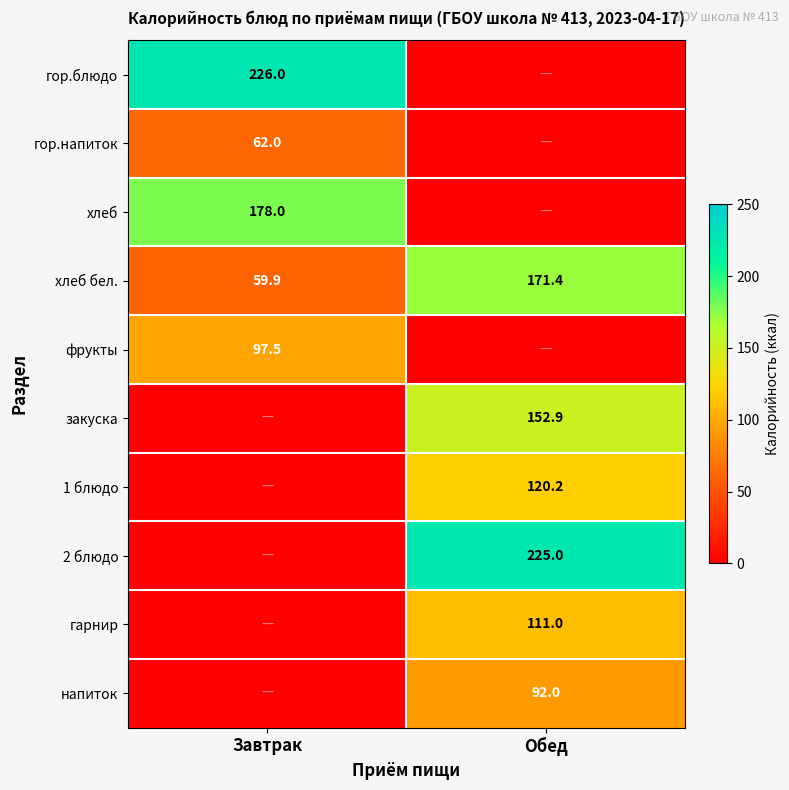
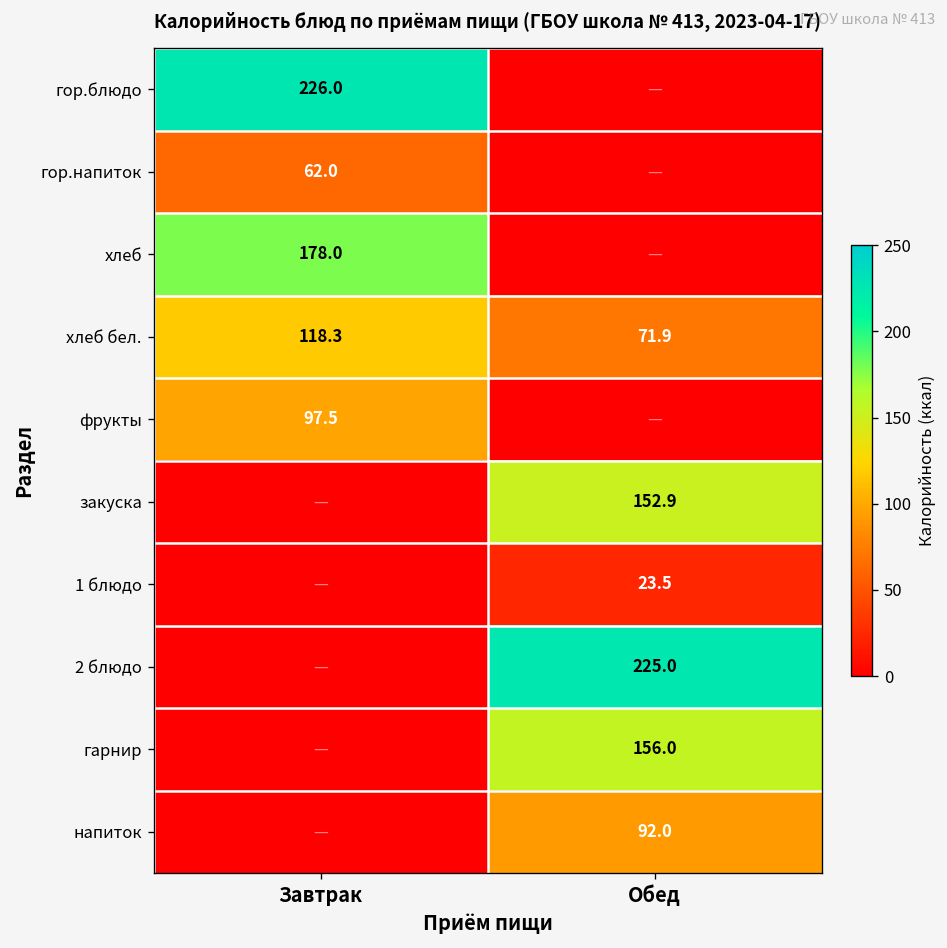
  {
    "гор.блюдо": {
      "Завтрак": 226.0
    },
    "гор.напиток": {
      "Завтрак": 62.0
    },
    "хлеб": {
      "Завтрак": 178.0
    },
    "хлеб бел.": {
-     "Завтрак": 59.9,
-     "Обед": 171.4
+     "Завтрак": 118.3,
+     "Обед": 71.9
    },
    "фрукты": {
      "Завтрак": 97.5
    },
    "закуска": {
      "Обед": 152.9
    },
    "1 блюдо": {
-     "Обед": 120.2
+     "Обед": 23.5
    },
    "2 блюдо": {
      "Обед": 225.0
    },
    "гарнир": {
-     "Обед": 111.0
+     "Обед": 156.0
    },
    "напиток": {
      "Обед": 92.0
    }
  }
